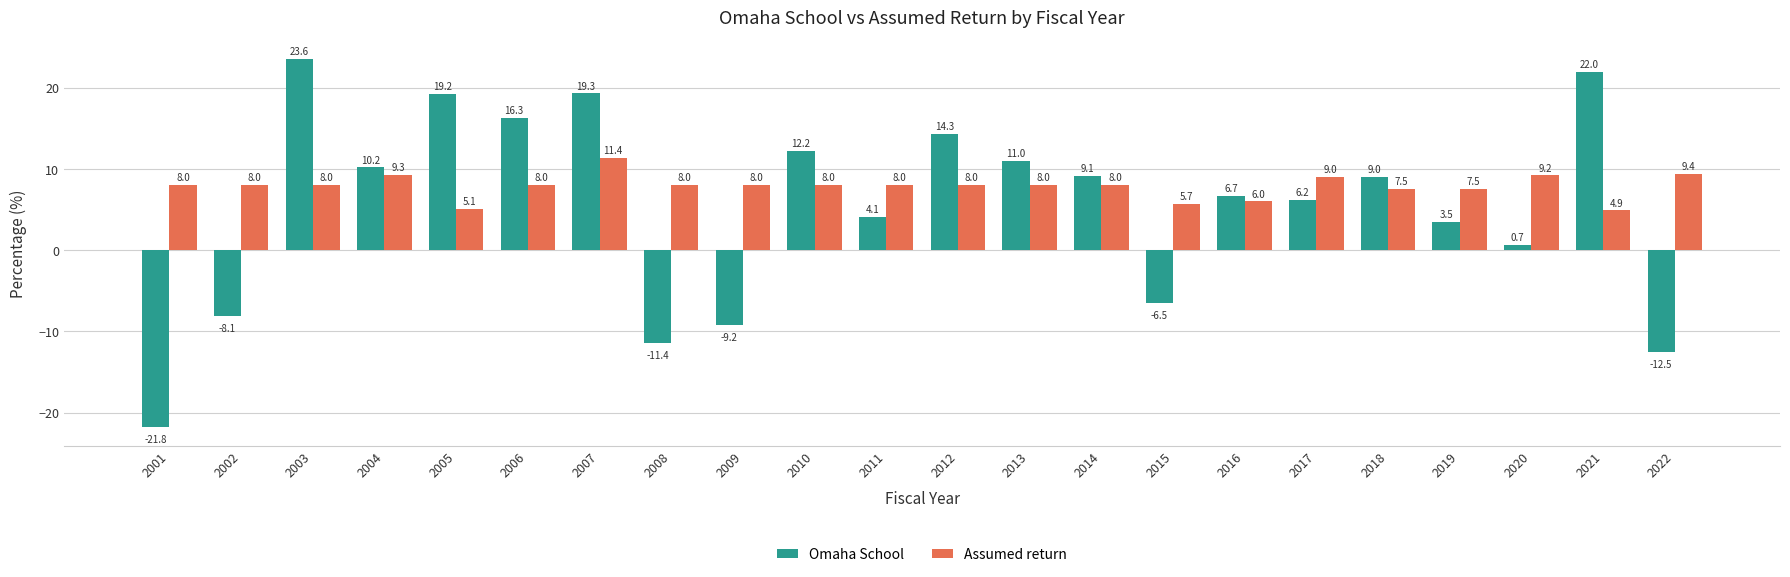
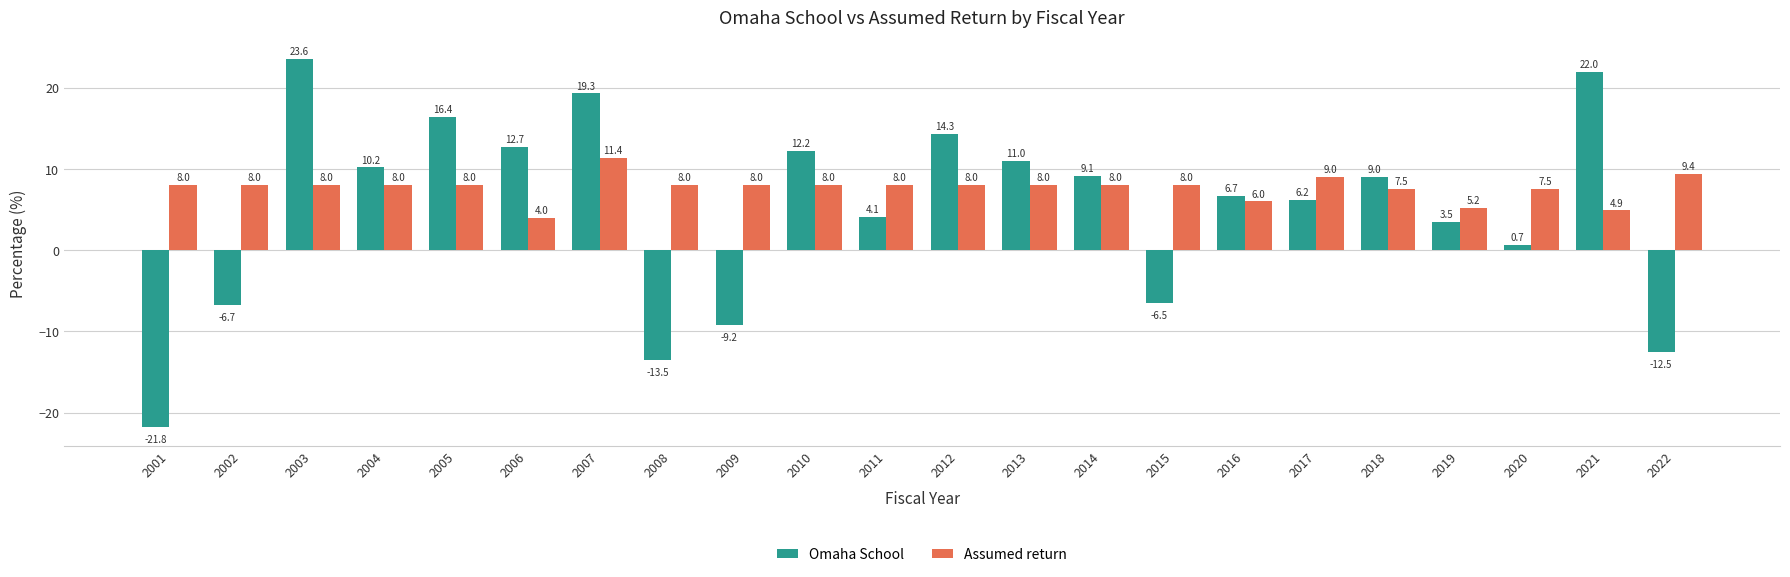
  {
    "Omaha School": {
      "2001": -21.8,
-     "2002": -8.1,
+     "2002": -6.7,
      "2003": 23.6,
      "2004": 10.2,
-     "2005": 19.2,
-     "2006": 16.3,
+     "2005": 16.4,
+     "2006": 12.7,
      "2007": 19.3,
-     "2008": -11.4,
+     "2008": -13.5,
      "2009": -9.2,
      "2010": 12.2,
      "2011": 4.1,
      "2012": 14.3,
      "2013": 11.0,
      "2014": 9.1,
      "2015": -6.5,
      "2016": 6.7,
      "2017": 6.2,
      "2018": 9.0,
      "2019": 3.5,
      "2020": 0.7,
      "2021": 22.0,
      "2022": -12.5
    },
    "Assumed return": {
      "2001": 8.0,
      "2002": 8.0,
      "2003": 8.0,
-     "2004": 9.3,
-     "2005": 5.1,
-     "2006": 8.0,
+     "2004": 8.0,
+     "2005": 8.0,
+     "2006": 4.0,
      "2007": 11.4,
      "2008": 8.0,
      "2009": 8.0,
      "2010": 8.0,
      "2011": 8.0,
      "2012": 8.0,
      "2013": 8.0,
      "2014": 8.0,
-     "2015": 5.7,
+     "2015": 8.0,
      "2016": 6.0,
      "2017": 9.0,
      "2018": 7.5,
-     "2019": 7.5,
-     "2020": 9.2,
+     "2019": 5.2,
+     "2020": 7.5,
      "2021": 4.9,
      "2022": 9.4
    }
  }
